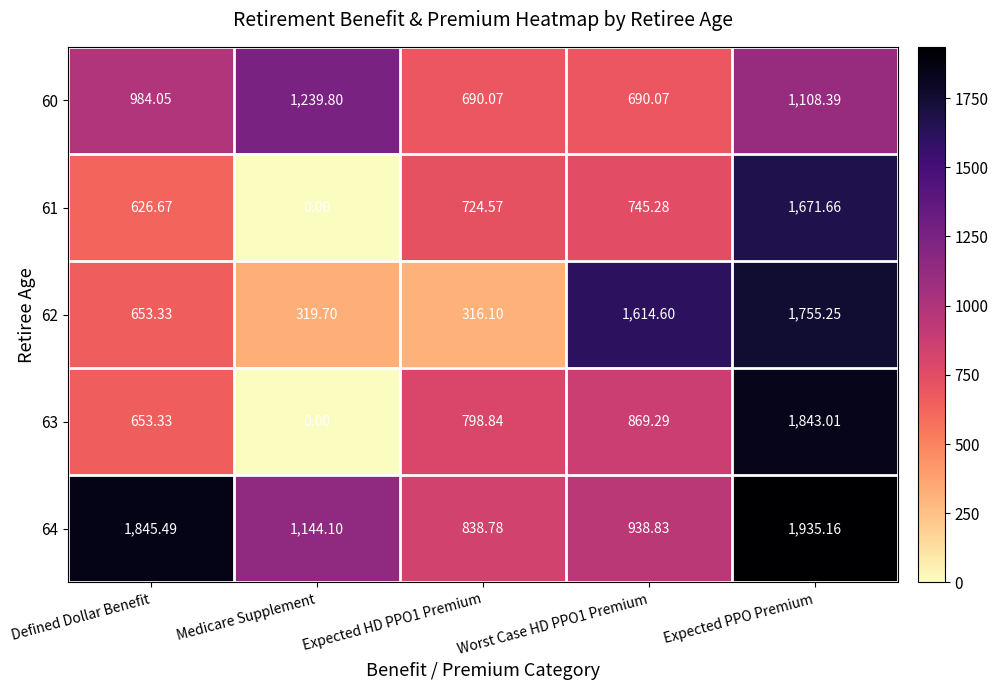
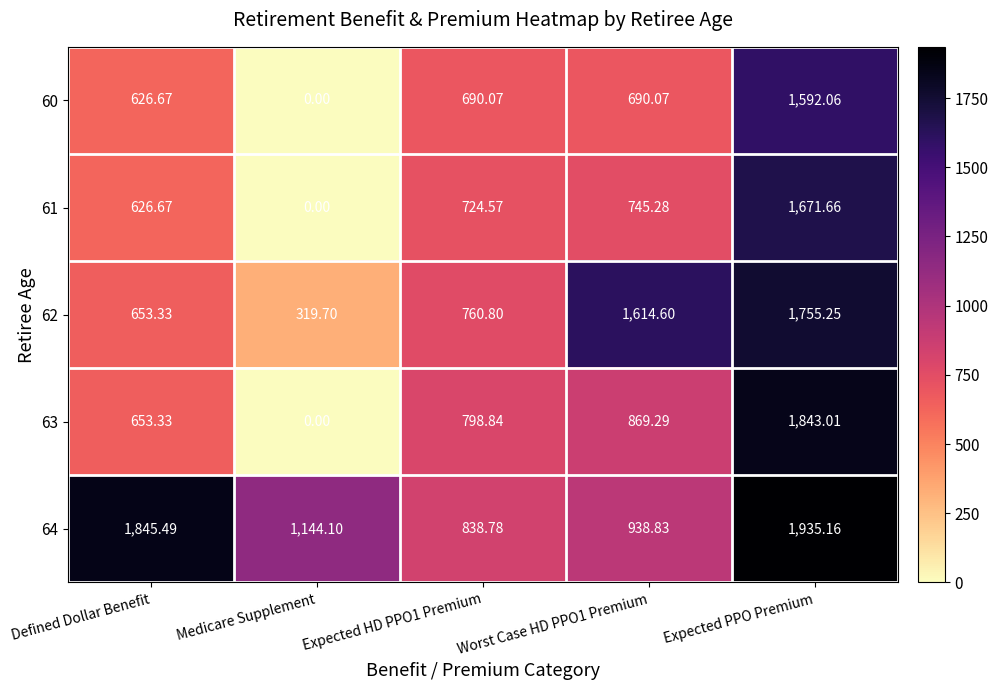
  {
    "60": {
-     "Defined Dollar Benefit": "984.05",
-     "Medicare Supplement": "1,239.80",
+     "Defined Dollar Benefit": "626.67",
+     "Medicare Supplement": "0.00",
      "Expected HD PPO1 Premium": "690.07",
      "Worst Case HD PPO1 Premium": "690.07",
-     "Expected PPO Premium": "1,108.39"
+     "Expected PPO Premium": "1,592.06"
    },
    "61": {
      "Defined Dollar Benefit": "626.67",
      "Medicare Supplement": "0.00",
      "Expected HD PPO1 Premium": "724.57",
      "Worst Case HD PPO1 Premium": "745.28",
      "Expected PPO Premium": "1,671.66"
    },
    "62": {
      "Defined Dollar Benefit": "653.33",
      "Medicare Supplement": "319.70",
-     "Expected HD PPO1 Premium": "316.10",
+     "Expected HD PPO1 Premium": "760.80",
      "Worst Case HD PPO1 Premium": "1,614.60",
      "Expected PPO Premium": "1,755.25"
    },
    "63": {
      "Defined Dollar Benefit": "653.33",
      "Medicare Supplement": "0.00",
      "Expected HD PPO1 Premium": "798.84",
      "Worst Case HD PPO1 Premium": "869.29",
      "Expected PPO Premium": "1,843.01"
    },
    "64": {
      "Defined Dollar Benefit": "1,845.49",
      "Medicare Supplement": "1,144.10",
      "Expected HD PPO1 Premium": "838.78",
      "Worst Case HD PPO1 Premium": "938.83",
      "Expected PPO Premium": "1,935.16"
    }
  }
